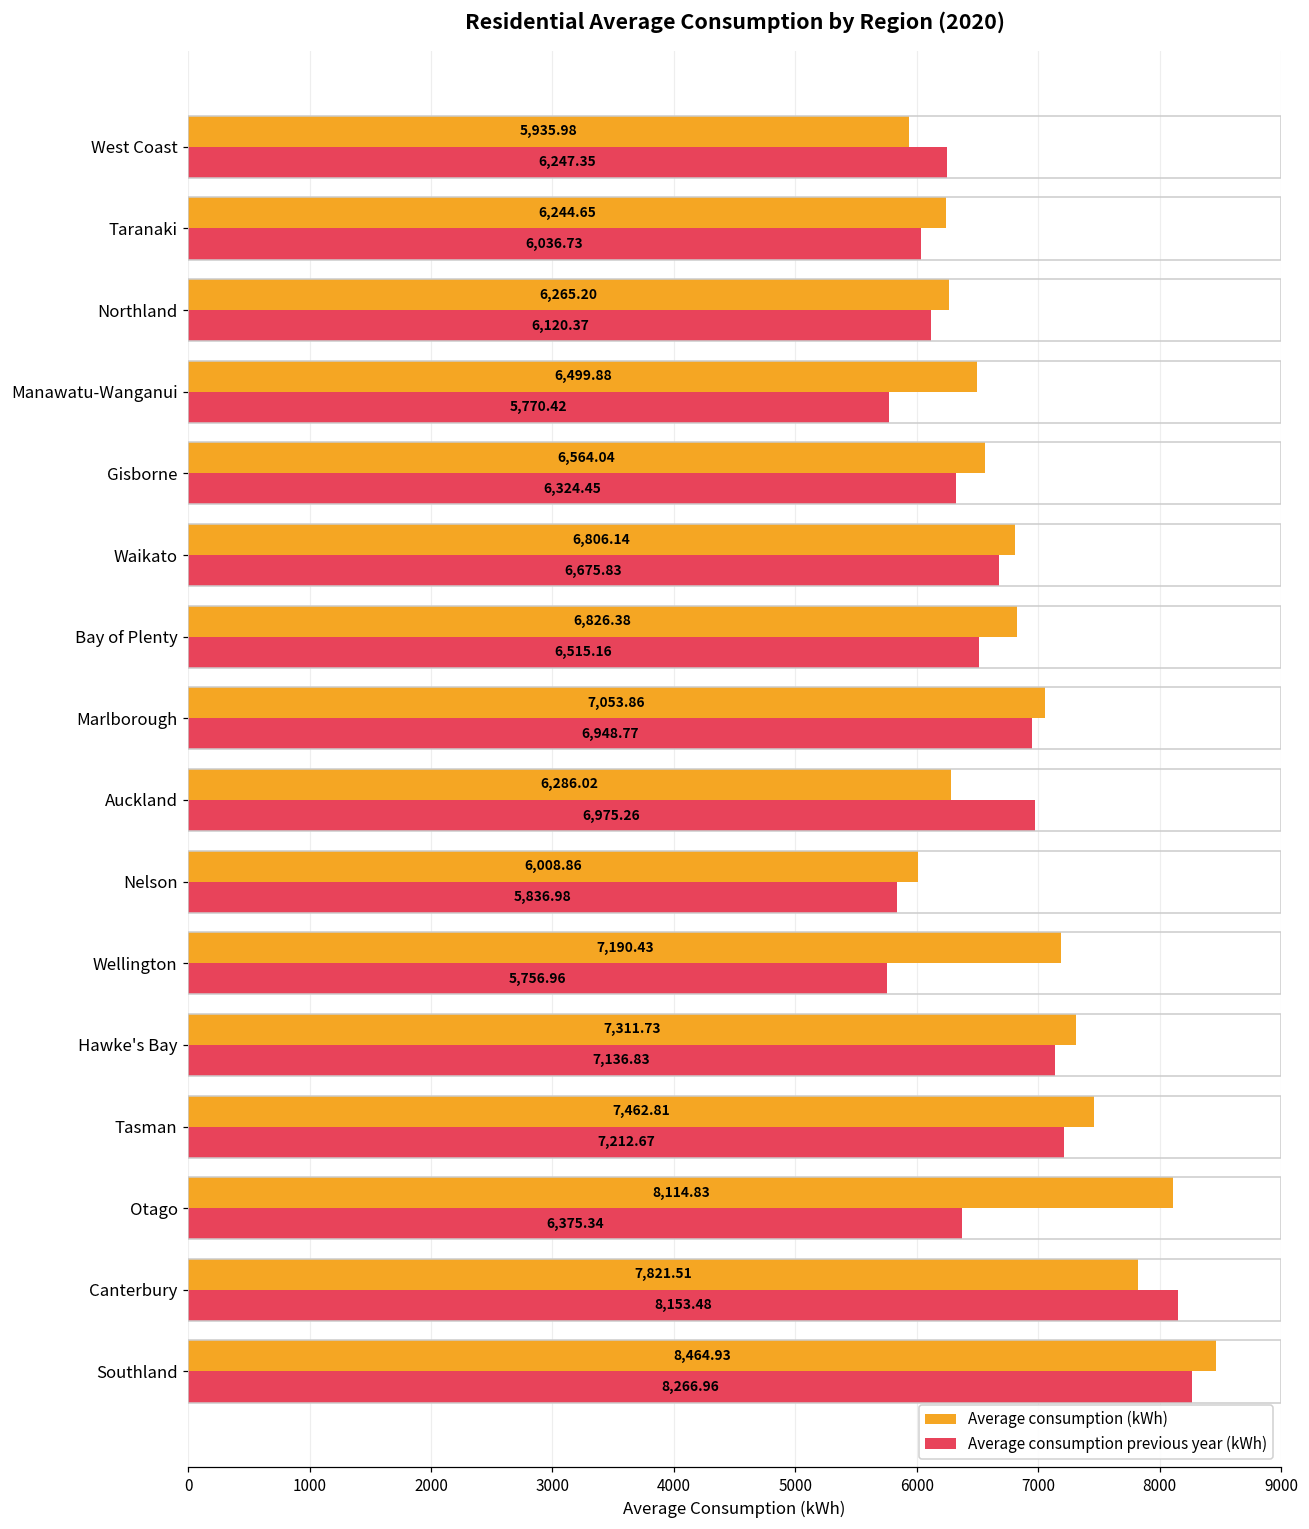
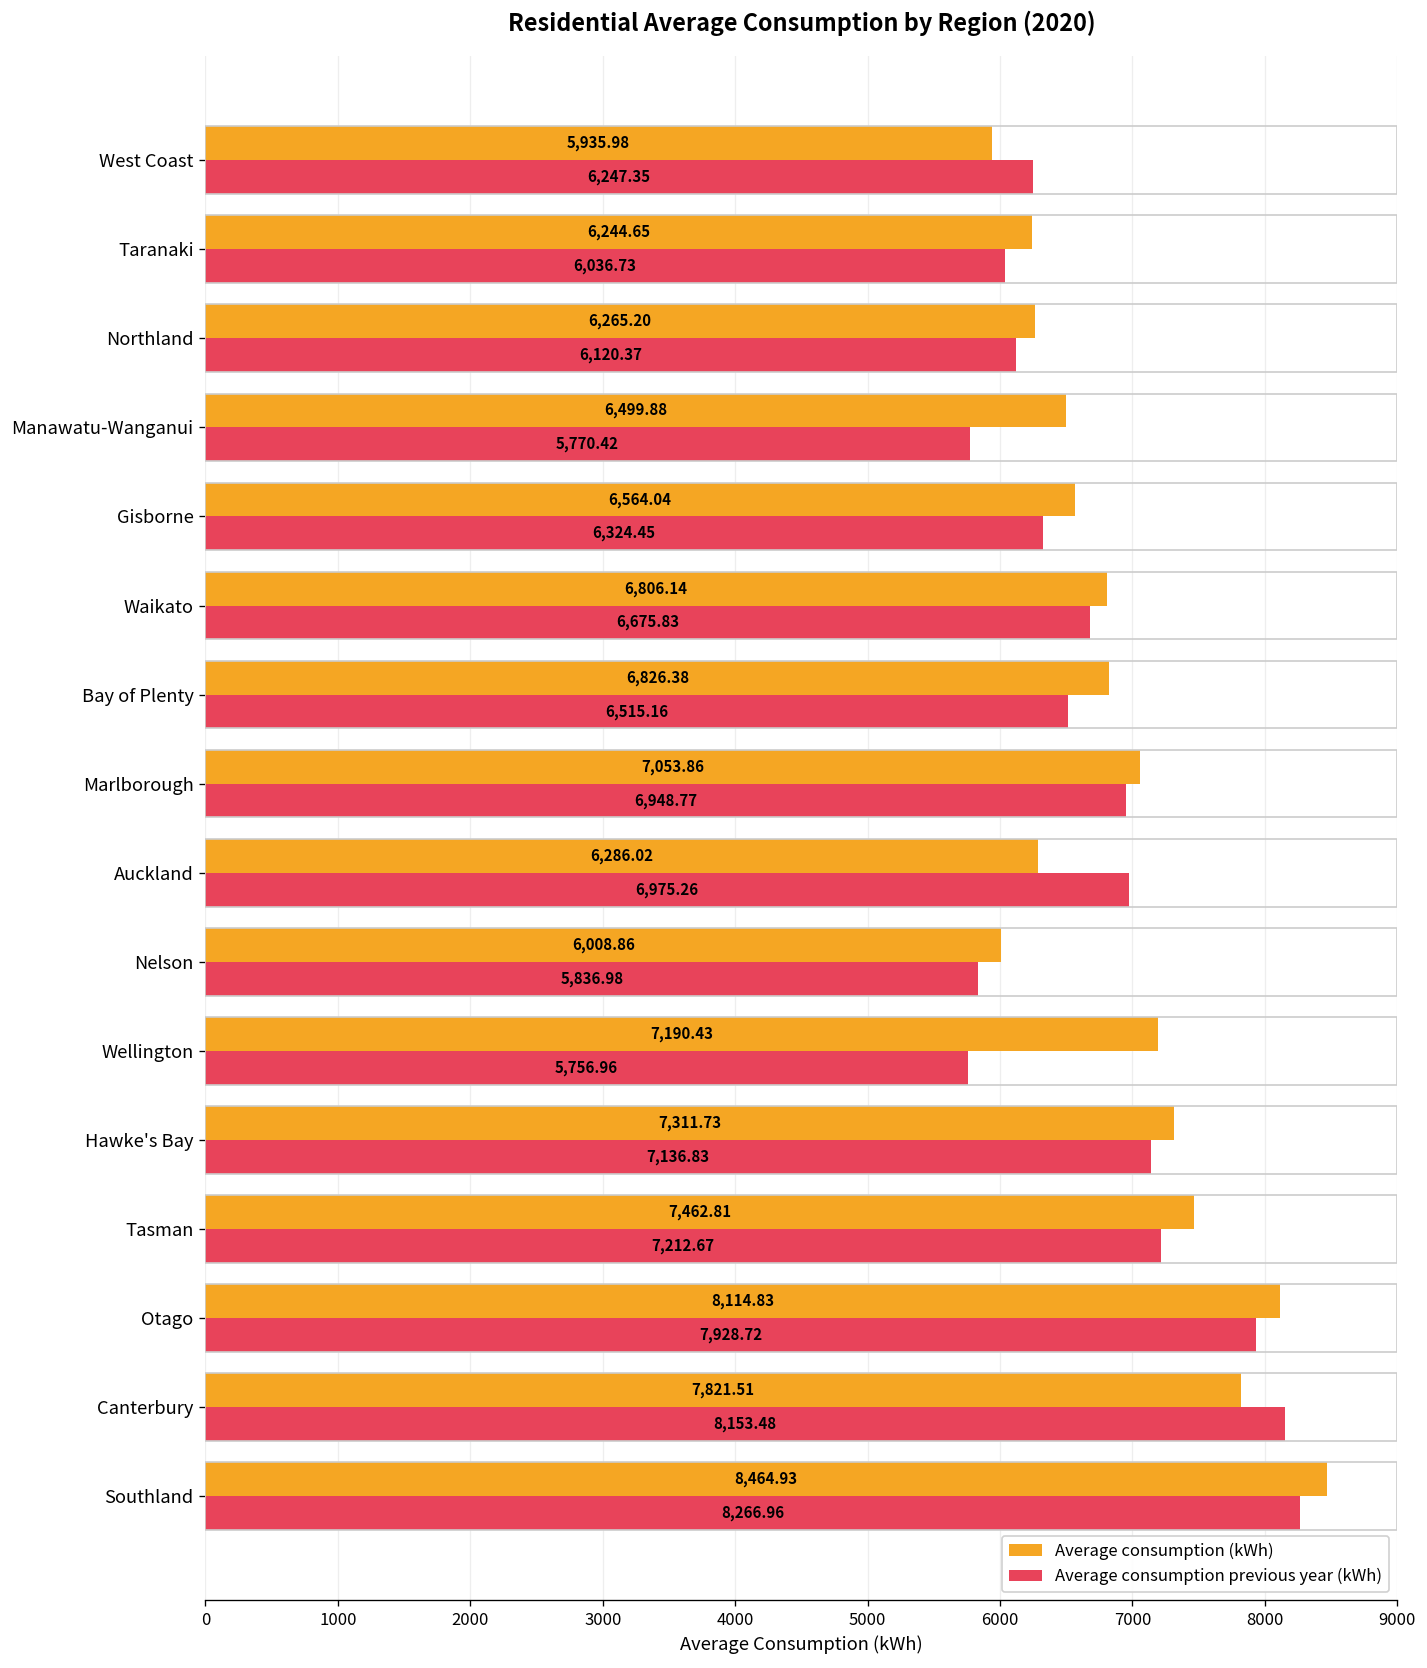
  {
    "Average consumption (kWh)": {
      "West Coast": "5,935.98",
      "Taranaki": "6,244.65",
      "Northland": "6,265.20",
      "Manawatu-Wanganui": "6,499.88",
      "Gisborne": "6,564.04",
      "Waikato": "6,806.14",
      "Bay of Plenty": "6,826.38",
      "Marlborough": "7,053.86",
      "Auckland": "6,286.02",
      "Nelson": "6,008.86",
      "Wellington": "7,190.43",
      "Hawke's Bay": "7,311.73",
      "Tasman": "7,462.81",
      "Otago": "8,114.83",
      "Canterbury": "7,821.51",
      "Southland": "8,464.93"
    },
    "Average consumption previous year (kWh)": {
      "West Coast": "6,247.35",
      "Taranaki": "6,036.73",
      "Northland": "6,120.37",
      "Manawatu-Wanganui": "5,770.42",
      "Gisborne": "6,324.45",
      "Waikato": "6,675.83",
      "Bay of Plenty": "6,515.16",
      "Marlborough": "6,948.77",
      "Auckland": "6,975.26",
      "Nelson": "5,836.98",
      "Wellington": "5,756.96",
      "Hawke's Bay": "7,136.83",
      "Tasman": "7,212.67",
-     "Otago": "6,375.34",
+     "Otago": "7,928.72",
      "Canterbury": "8,153.48",
      "Southland": "8,266.96"
    }
  }
